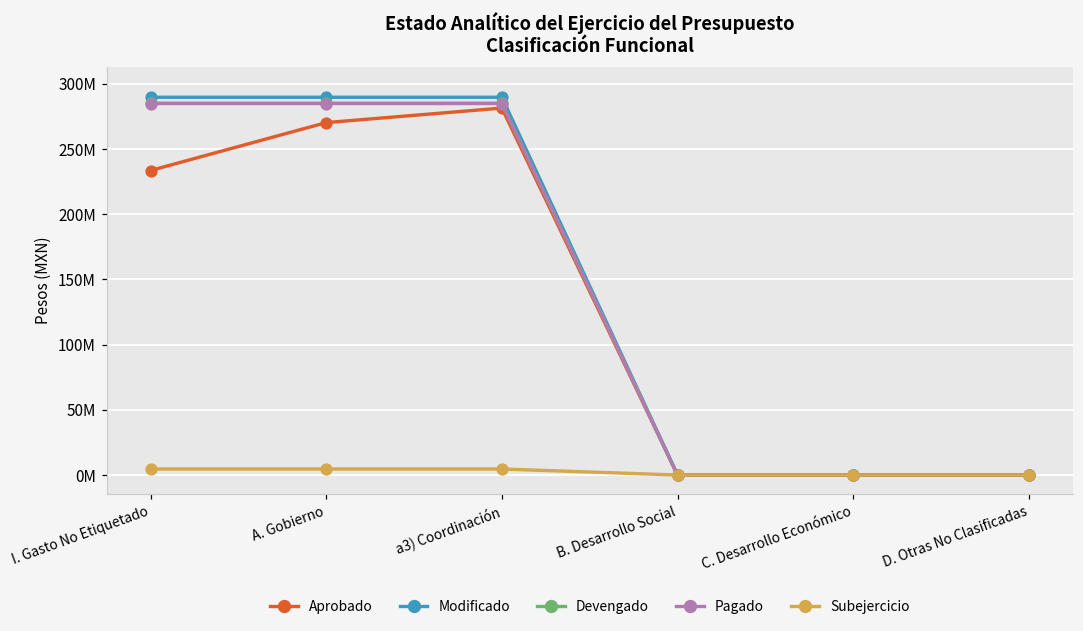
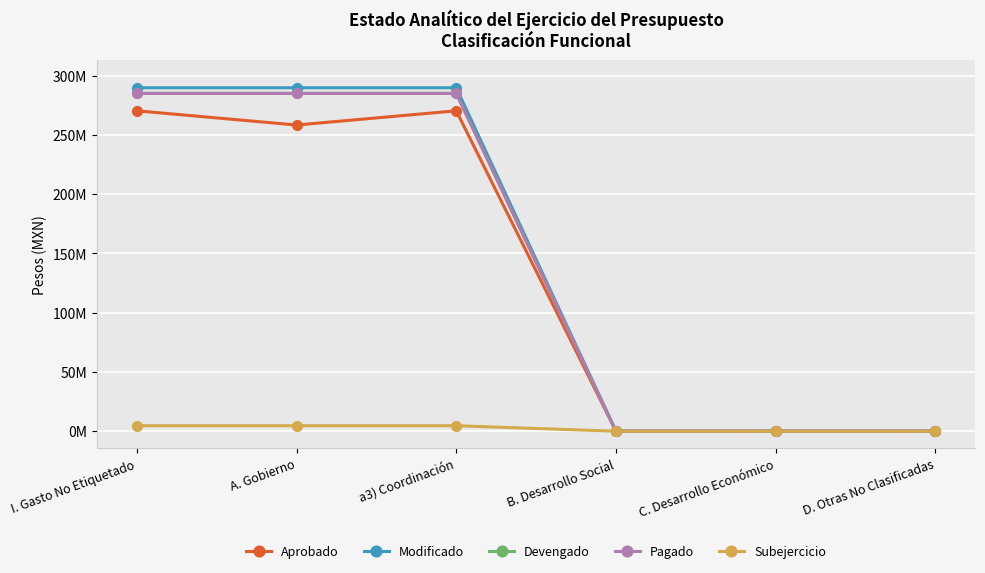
  {
    "Aprobado": {
-     "I. Gasto No Etiquetado": 234000000,
-     "A. Gobierno": 270000000,
-     "a3) Coordinación": 281000000
+     "I. Gasto No Etiquetado": 270000000,
+     "A. Gobierno": 258000000,
+     "a3) Coordinación": 270000000
    },
    "Modificado": {
      "I. Gasto No Etiquetado": 290000000,
      "A. Gobierno": 290000000,
      "a3) Coordinación": 290000000
    },
    "Pagado": {
      "I. Gasto No Etiquetado": 285000000,
      "A. Gobierno": 285000000,
      "a3) Coordinación": 285000000
    },
    "Subejercicio": {
      "I. Gasto No Etiquetado": 5000000,
      "A. Gobierno": 5000000,
      "a3) Coordinación": 5000000
    }
  }
